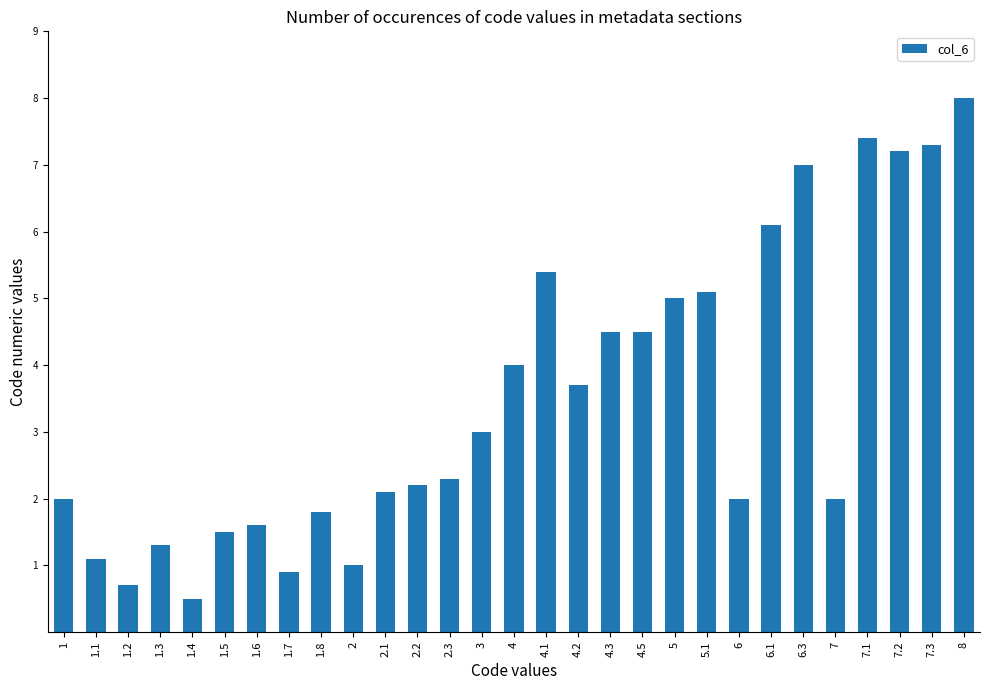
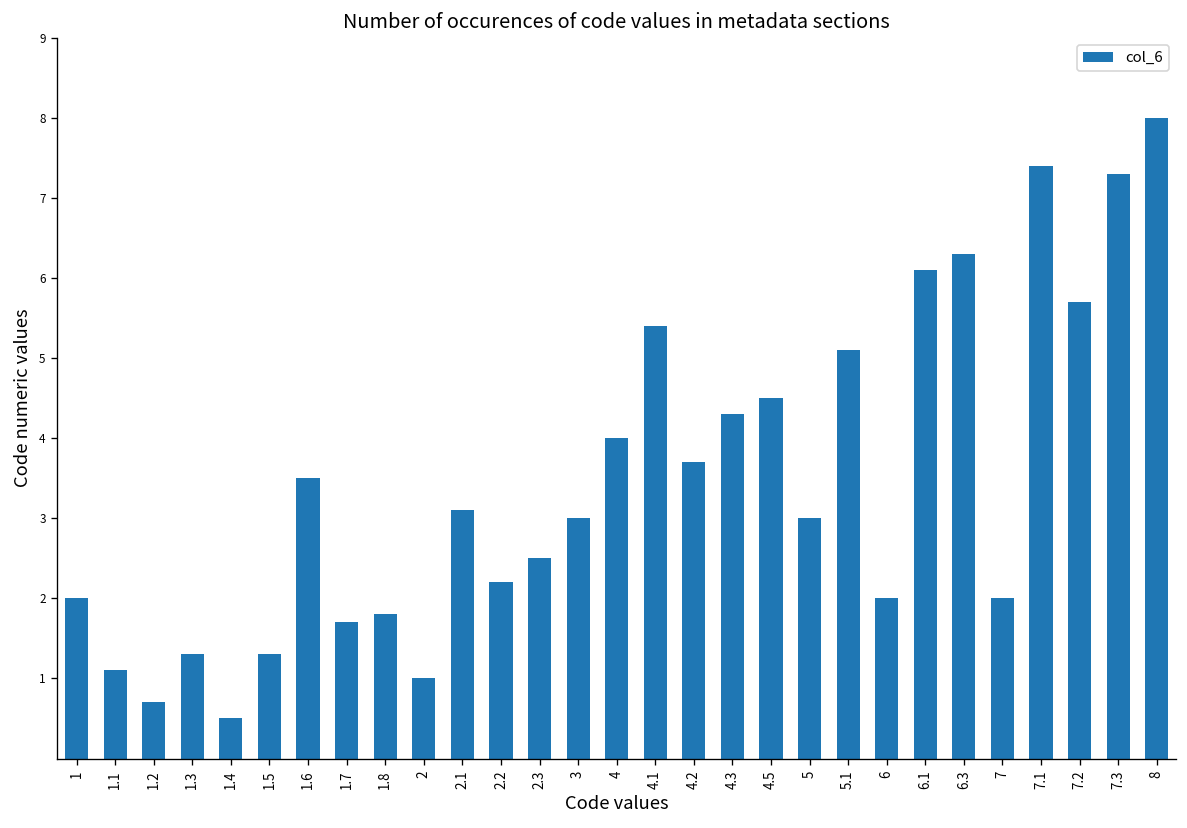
  {
    "1": 2.0,
    "1.1": 1.1,
    "1.2": 0.7,
    "1.3": 1.3,
    "1.4": 0.5,
-   "1.5": 1.5,
-   "1.6": 1.6,
-   "1.7": 0.9,
+   "1.5": 1.3,
+   "1.6": 3.5,
+   "1.7": 1.7,
    "1.8": 1.8,
    "2": 1.0,
-   "2.1": 2.1,
+   "2.1": 3.1,
    "2.2": 2.2,
-   "2.3": 2.3,
+   "2.3": 2.5,
    "3": 3.0,
    "4": 4.0,
    "4.1": 5.4,
    "4.2": 3.7,
-   "4.3": 4.5,
+   "4.3": 4.3,
    "4.5": 4.5,
-   "5": 5,
+   "5": 3,
    "5.1": 5.1,
    "6": 2.0,
    "6.1": 6.1,
-   "6.3": 7.0,
+   "6.3": 6.3,
    "7": 2.0,
    "7.1": 7.4,
-   "7.2": 7.2,
+   "7.2": 5.7,
    "7.3": 7.3,
    "8": 8.0
  }
